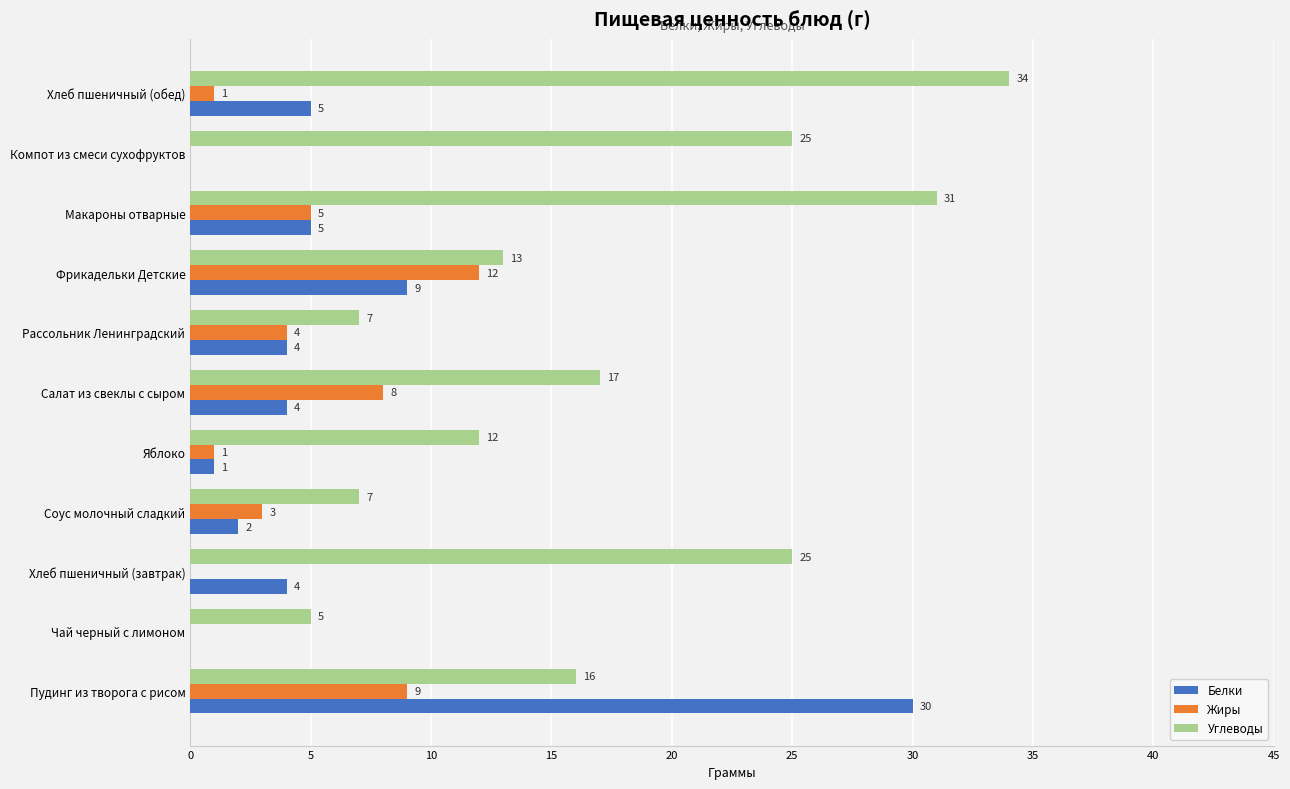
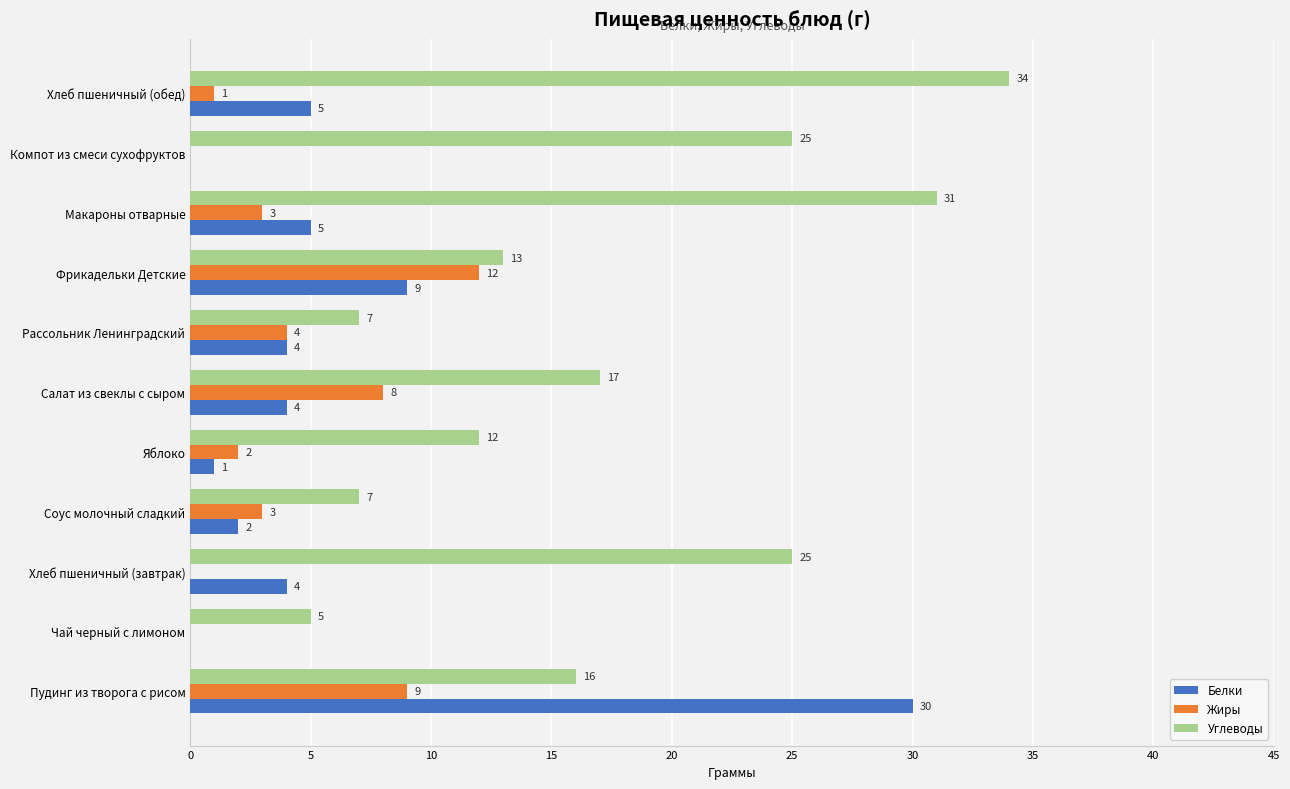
  {
    "Белки": {
      "Хлеб пшеничный (обед)": 5,
      "Макароны отварные": 5,
      "Фрикадельки Детские": 9,
      "Рассольник Ленинградский": 4,
      "Салат из свеклы с сыром": 4,
      "Яблоко": 1,
      "Соус молочный сладкий": 2,
      "Хлеб пшеничный (завтрак)": 4,
      "Пудинг из творога с рисом": 30
    },
    "Жиры": {
      "Хлеб пшеничный (обед)": 1,
-     "Макароны отварные": 5,
+     "Макароны отварные": 3,
      "Фрикадельки Детские": 12,
      "Рассольник Ленинградский": 4,
      "Салат из свеклы с сыром": 8,
-     "Яблоко": 1,
+     "Яблоко": 2,
      "Соус молочный сладкий": 3,
      "Пудинг из творога с рисом": 9
    },
    "Углеводы": {
      "Хлеб пшеничный (обед)": 34,
      "Компот из смеси сухофруктов": 25,
      "Макароны отварные": 31,
      "Фрикадельки Детские": 13,
      "Рассольник Ленинградский": 7,
      "Салат из свеклы с сыром": 17,
      "Яблоко": 12,
      "Соус молочный сладкий": 7,
      "Хлеб пшеничный (завтрак)": 25,
      "Чай черный с лимоном": 5,
      "Пудинг из творога с рисом": 16
    }
  }
